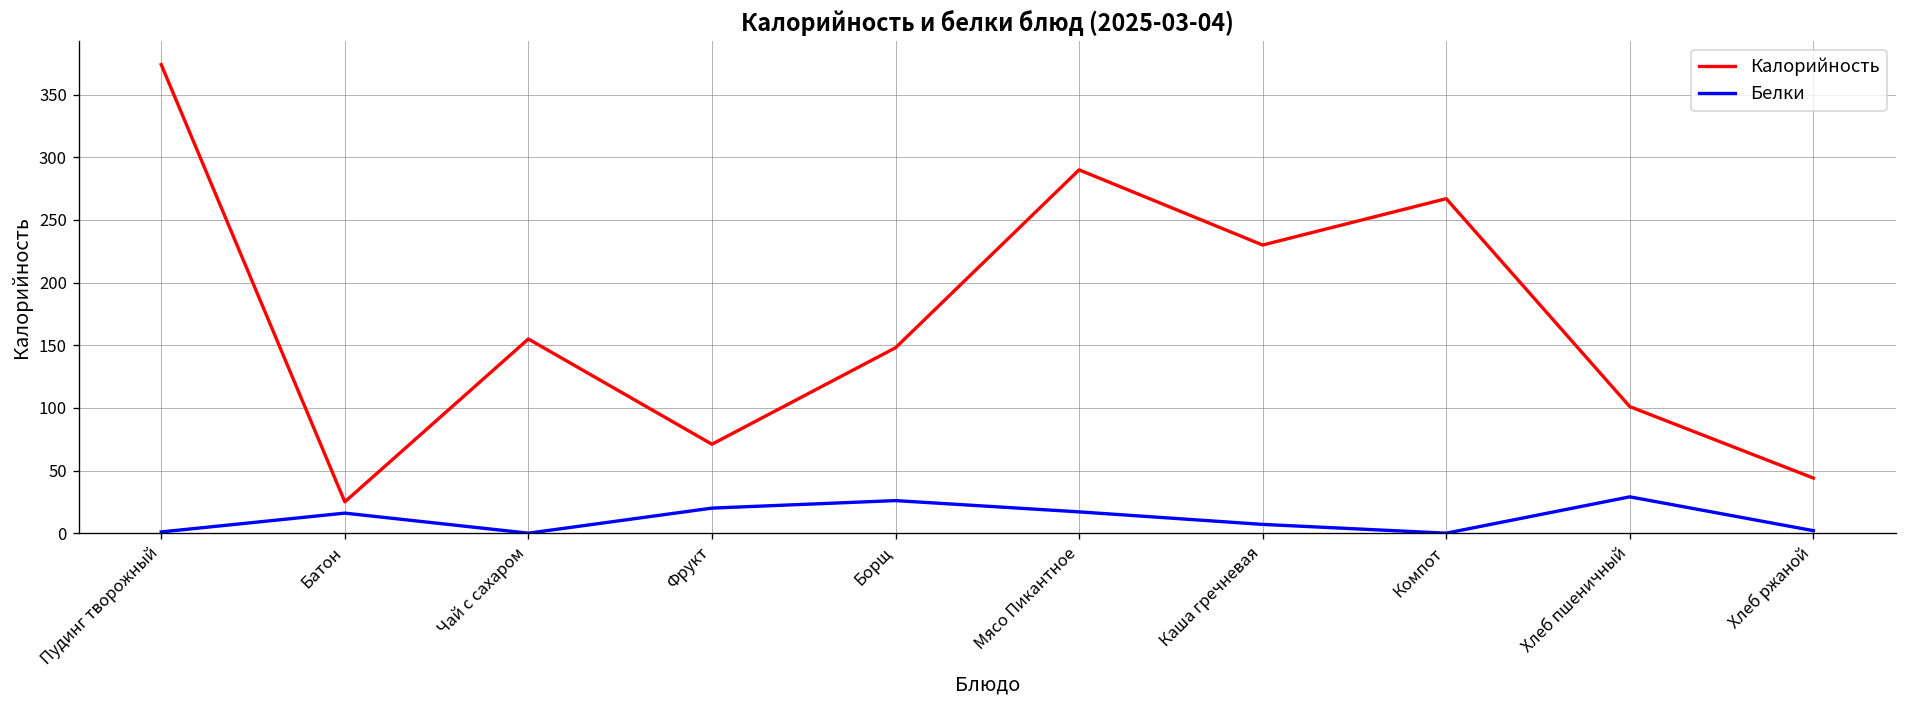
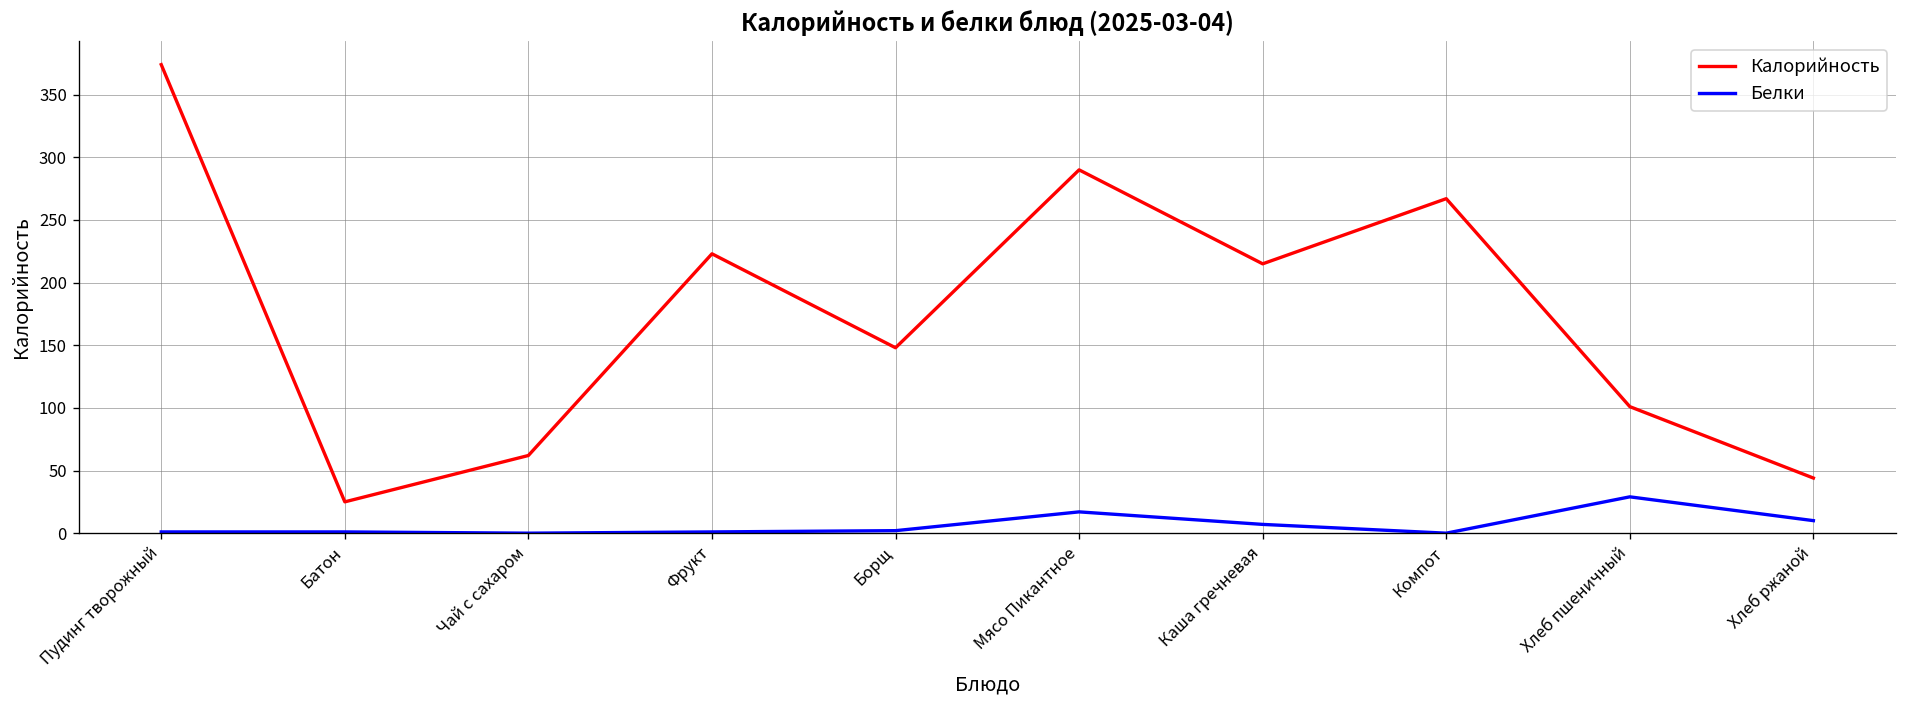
  {
    "Калорийность": {
      "Пудинг творожный": 374,
      "Батон": 25,
-     "Чай с сахаром": 155,
-     "Фрукт": 71,
+     "Чай с сахаром": 62,
+     "Фрукт": 223,
      "Борщ": 148,
      "Мясо Пикантное": 290,
-     "Каша гречневая": 230,
+     "Каша гречневая": 215,
      "Компот": 267,
      "Хлеб пшеничный": 101,
      "Хлеб ржаной": 44
    },
    "Белки": {
      "Пудинг творожный": 1,
-     "Батон": 16,
+     "Батон": 1,
      "Чай с сахаром": 0,
-     "Фрукт": 20,
-     "Борщ": 26,
+     "Фрукт": 1,
+     "Борщ": 2,
      "Мясо Пикантное": 17,
      "Каша гречневая": 7,
      "Компот": 0,
      "Хлеб пшеничный": 29,
-     "Хлеб ржаной": 2
+     "Хлеб ржаной": 10
    }
  }
